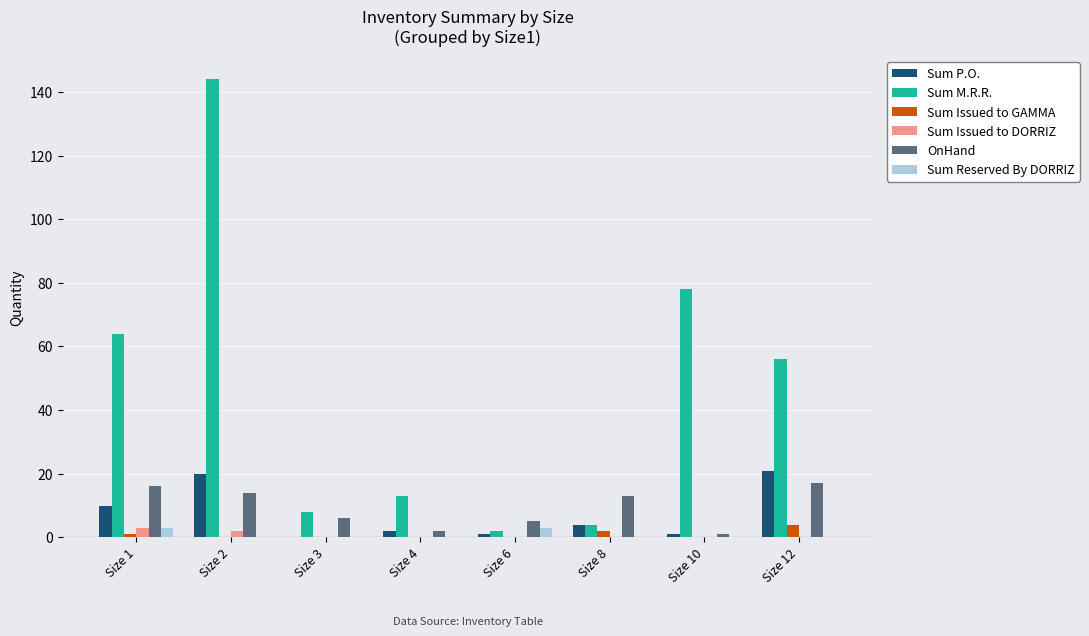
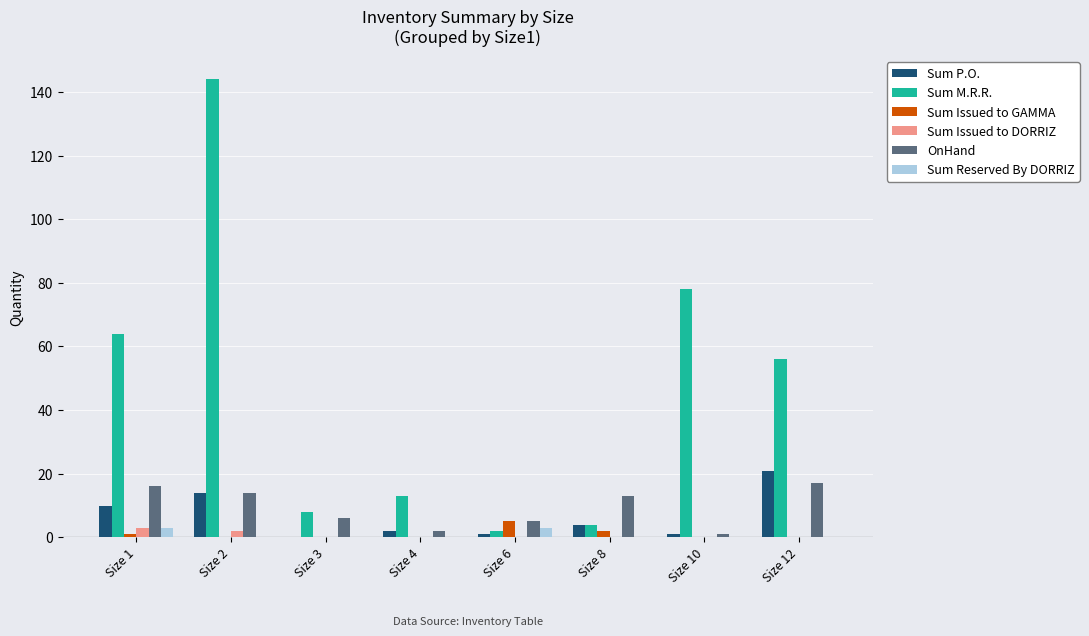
  {
    "Sum P.O.": {
      "Size 1": 10,
-     "Size 2": 20,
+     "Size 2": 14,
      "Size 3": 0,
      "Size 4": 2,
      "Size 6": 1,
      "Size 8": 4,
      "Size 10": 1,
      "Size 12": 21
    },
    "Sum M.R.R.": {
      "Size 1": 64,
      "Size 2": 144,
      "Size 3": 8,
      "Size 4": 13,
      "Size 6": 2,
      "Size 8": 4,
      "Size 10": 78,
      "Size 12": 56
    },
    "Sum Issued to GAMMA": {
      "Size 1": 1,
      "Size 2": 0,
      "Size 3": 0,
      "Size 4": 0,
-     "Size 6": 0,
+     "Size 6": 5,
      "Size 8": 2,
      "Size 10": 0,
-     "Size 12": 4
+     "Size 12": 0
    },
    "Sum Issued to DORRIZ": {
      "Size 1": 3,
      "Size 2": 2,
      "Size 3": 0,
      "Size 4": 0,
      "Size 6": 0,
      "Size 8": 0,
      "Size 10": 0,
      "Size 12": 0
    },
    "OnHand": {
      "Size 1": 16,
      "Size 2": 14,
      "Size 3": 6,
      "Size 4": 2,
      "Size 6": 5,
      "Size 8": 13,
      "Size 10": 1,
      "Size 12": 17
    },
    "Sum Reserved By DORRIZ": {
      "Size 1": 3,
      "Size 2": 0,
      "Size 3": 0,
      "Size 4": 0,
      "Size 6": 3,
      "Size 8": 0,
      "Size 10": 0,
      "Size 12": 0
    }
  }
